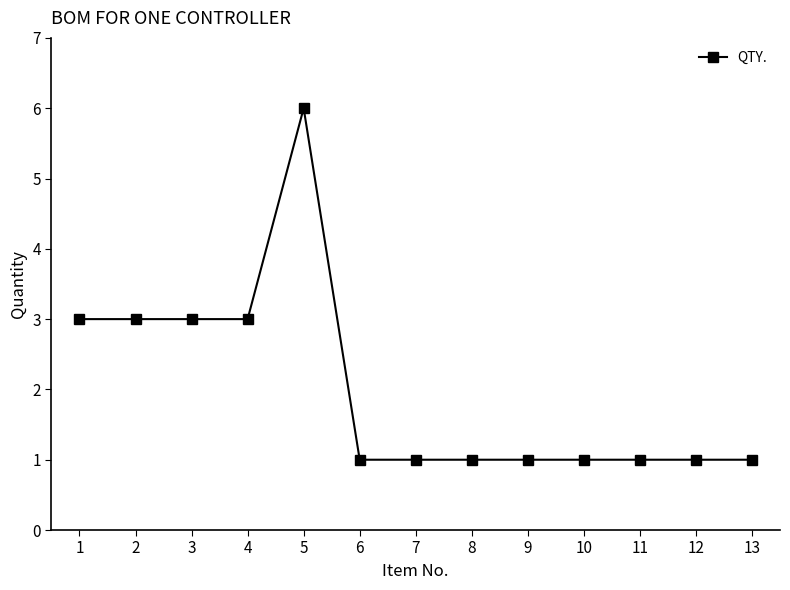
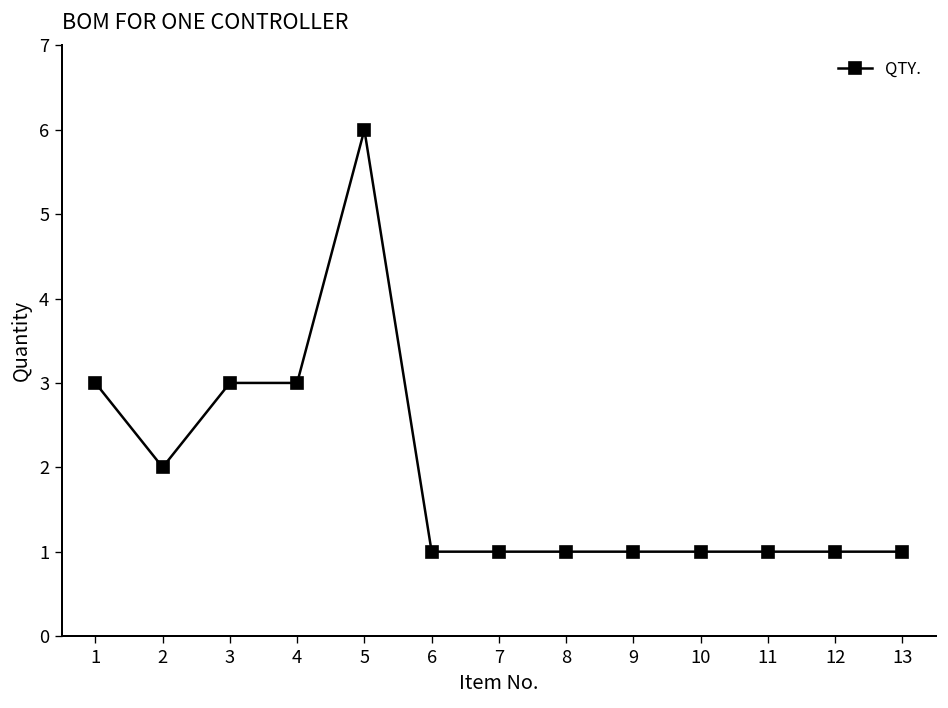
  {
    "1": 3,
-   "2": 3,
+   "2": 2,
    "3": 3,
    "4": 3,
    "5": 6,
    "6": 1,
    "7": 1,
    "8": 1,
    "9": 1,
    "10": 1,
    "11": 1,
    "12": 1,
    "13": 1
  }
